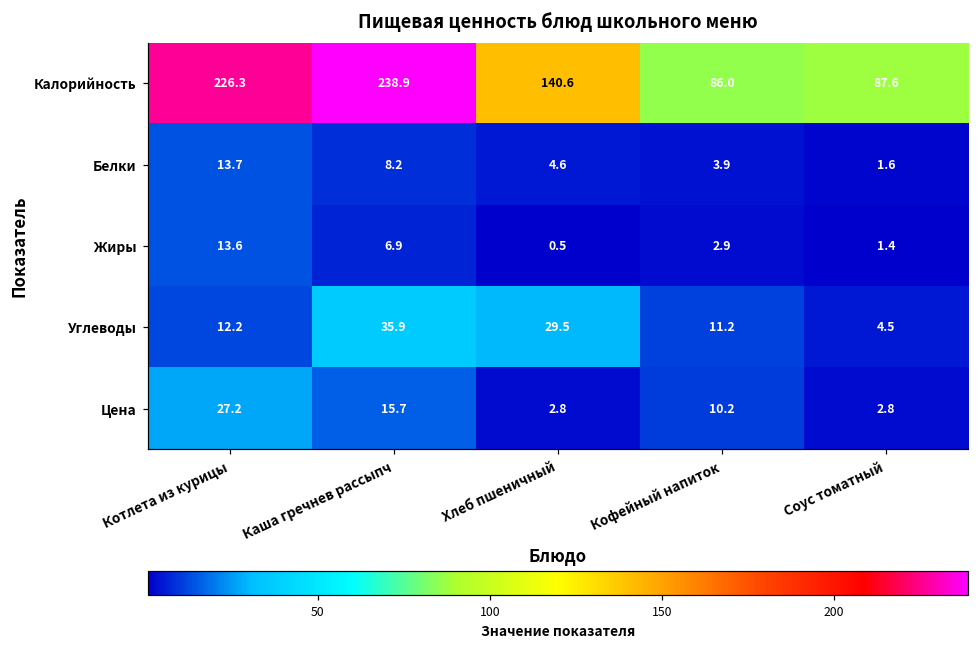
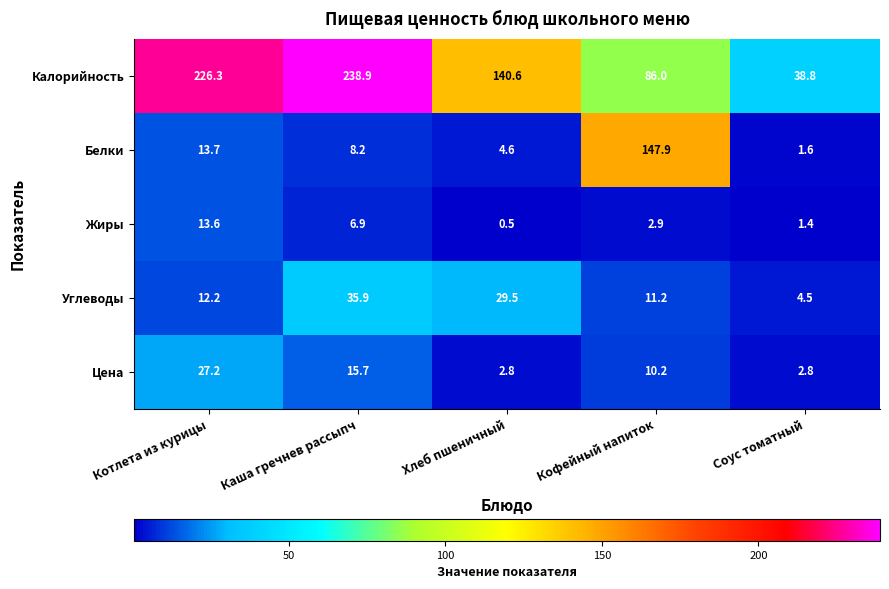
  {
    "Калорийность": {
      "Котлета из курицы": 226.3,
      "Каша гречнев рассыпч": 238.9,
      "Хлеб пшеничный": 140.6,
      "Кофейный напиток": 86.0,
-     "Соус томатный": 87.6
+     "Соус томатный": 38.8
    },
    "Белки": {
      "Котлета из курицы": 13.7,
      "Каша гречнев рассыпч": 8.2,
      "Хлеб пшеничный": 4.6,
-     "Кофейный напиток": 3.9,
+     "Кофейный напиток": 147.9,
      "Соус томатный": 1.6
    },
    "Жиры": {
      "Котлета из курицы": 13.6,
      "Каша гречнев рассыпч": 6.9,
      "Хлеб пшеничный": 0.5,
      "Кофейный напиток": 2.9,
      "Соус томатный": 1.4
    },
    "Углеводы": {
      "Котлета из курицы": 12.2,
      "Каша гречнев рассыпч": 35.9,
      "Хлеб пшеничный": 29.5,
      "Кофейный напиток": 11.2,
      "Соус томатный": 4.5
    },
    "Цена": {
      "Котлета из курицы": 27.2,
      "Каша гречнев рассыпч": 15.7,
      "Хлеб пшеничный": 2.8,
      "Кофейный напиток": 10.2,
      "Соус томатный": 2.8
    }
  }
